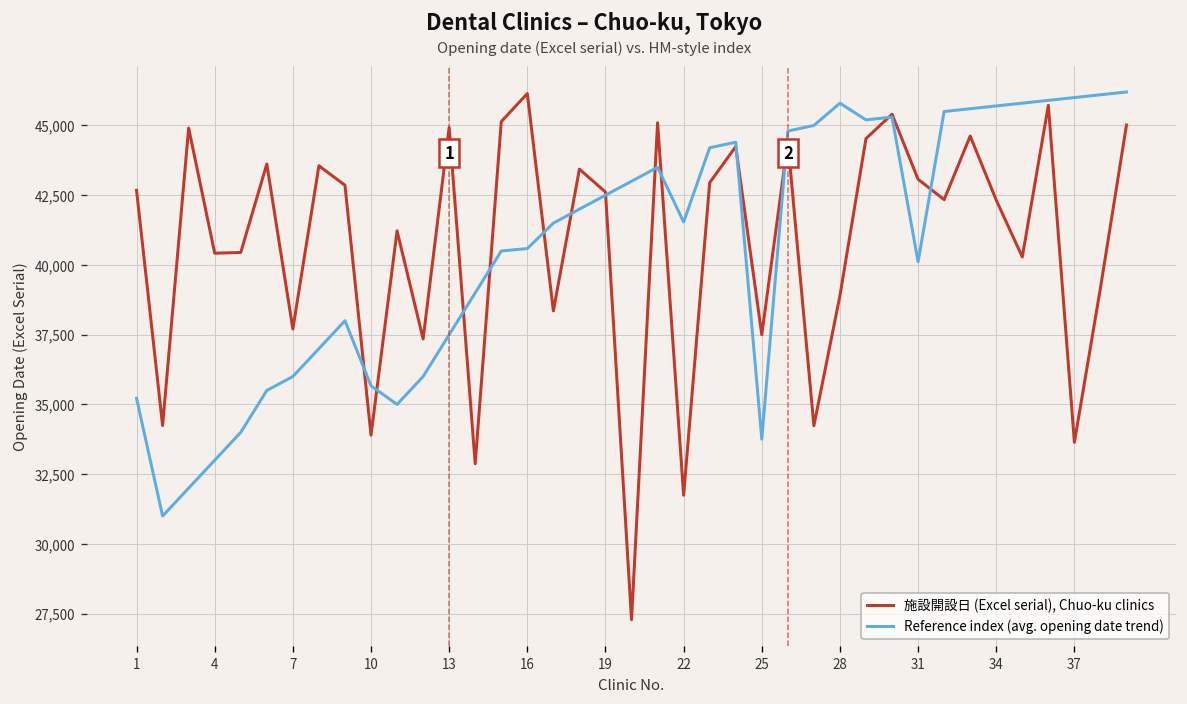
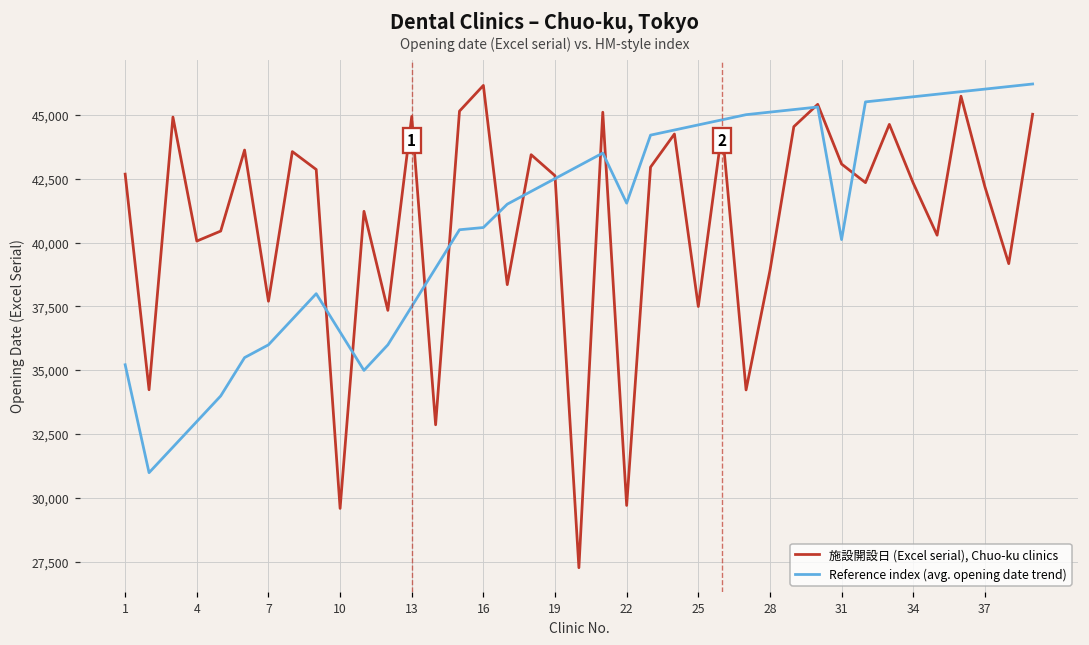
  {
    "施設開設日 (Excel serial), Chuo-ku clinics": {
      "1": "42,700",
-     "4": "40,400",
+     "4": "40,100",
      "7": "37,700",
-     "10": "33,900",
+     "10": "29,600",
      "16": "46,100",
      "19": "42,600",
-     "22": "31,700",
+     "22": "29,700",
      "25": "37,500",
      "28": "38,900",
      "31": "43,100",
      "34": "42,300",
-     "37": "33,600"
+     "37": "42,200"
    },
    "Reference index (avg. opening date trend)": {
      "1": "35,200",
      "4": "33,000",
      "7": "36,000",
-     "10": "35,700",
+     "10": "36,500",
      "13": "37,500",
      "16": "40,600",
      "19": "42,500",
      "22": "41,500",
-     "25": "33,800",
-     "28": "45,800",
+     "25": "44,600",
+     "28": "45,100",
      "31": "40,100",
      "34": "45,700",
      "37": "46,000"
    }
  }
